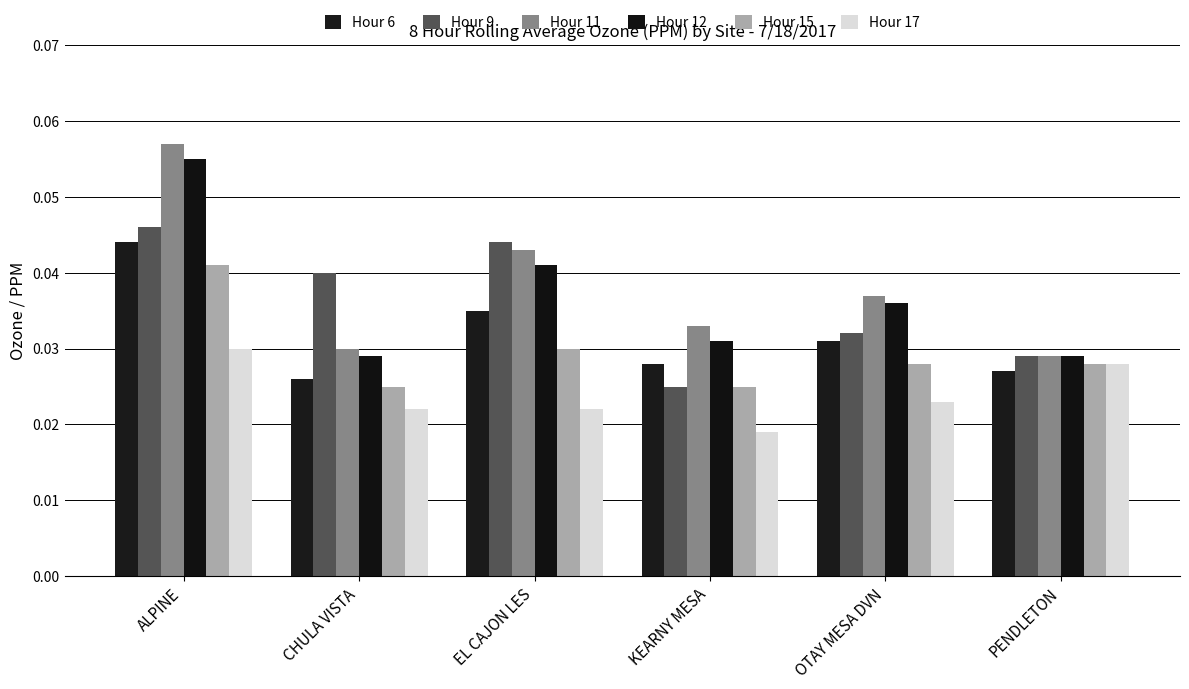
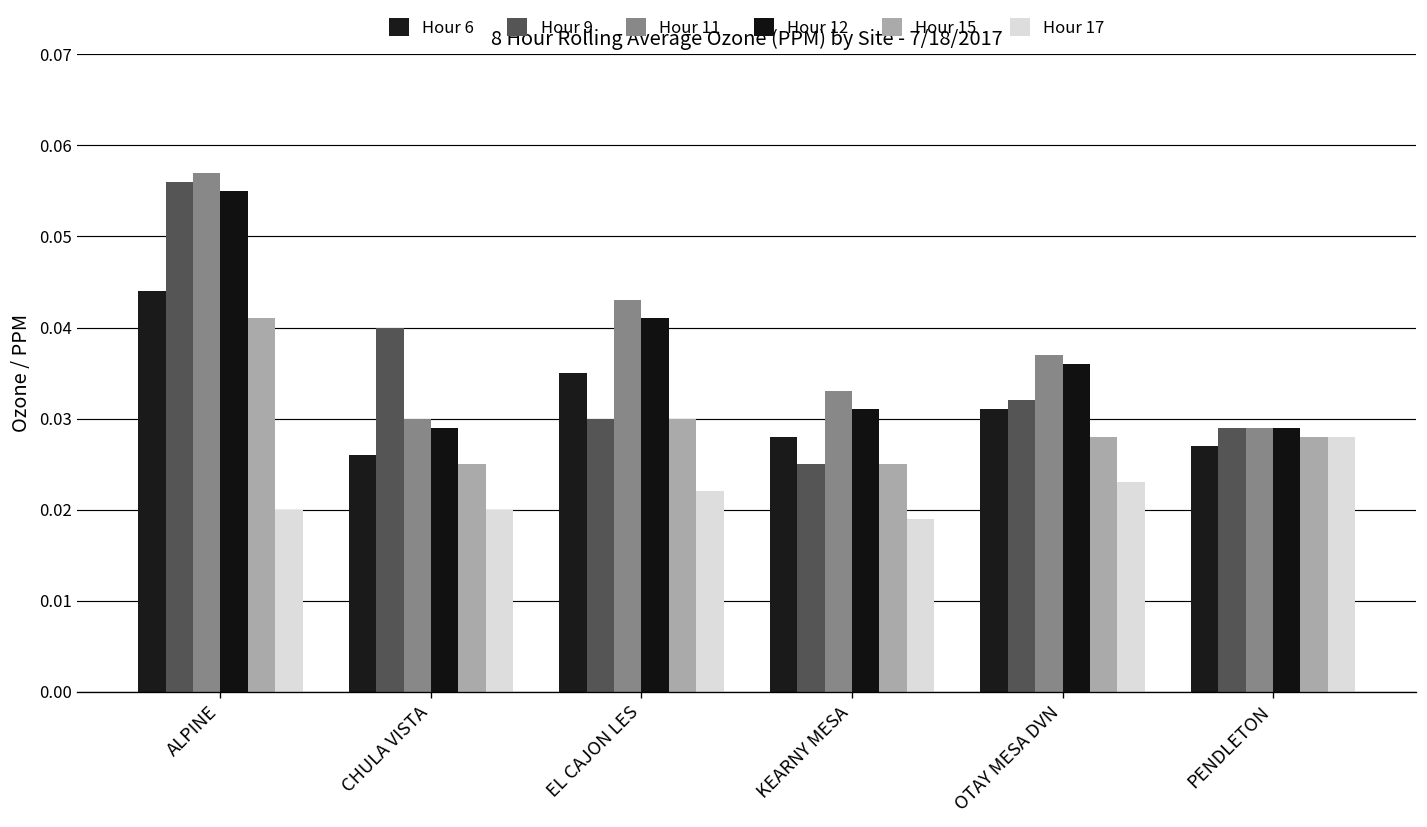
  {
    "Hour 9": {
-     "ALPINE": 0.046,
+     "ALPINE": 0.056,
      "CHULA VISTA": 0.040,
-     "EL CAJON LES": 0.044,
+     "EL CAJON LES": 0.030,
      "KEARNY MESA": 0.025,
      "OTAY MESA DVN": 0.032,
      "PENDLETON": 0.029
    },
    "Hour 17": {
-     "ALPINE": 0.03,
-     "CHULA VISTA": 0.022,
+     "ALPINE": 0.02,
+     "CHULA VISTA": 0.020,
      "EL CAJON LES": 0.022,
      "KEARNY MESA": 0.019,
      "OTAY MESA DVN": 0.023,
      "PENDLETON": 0.028
    }
  }
